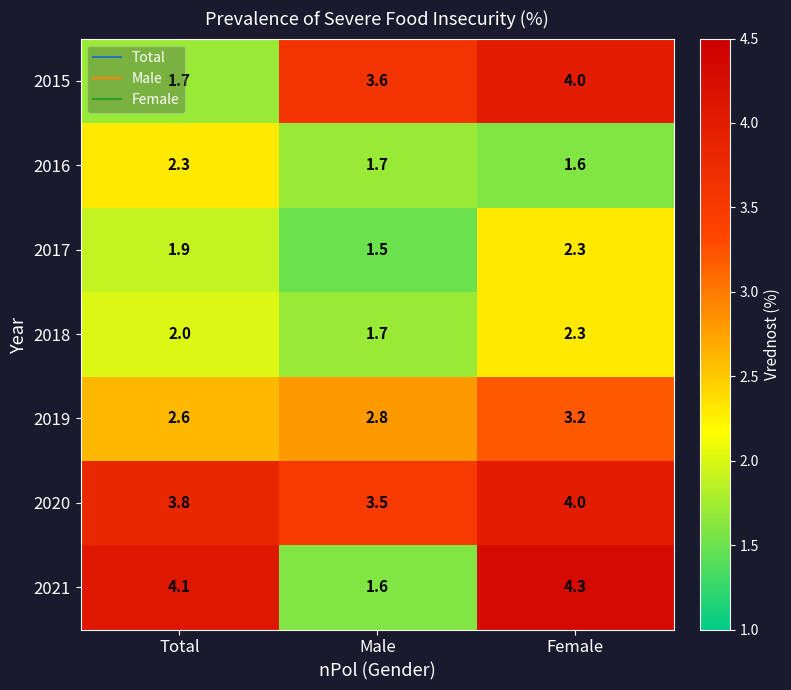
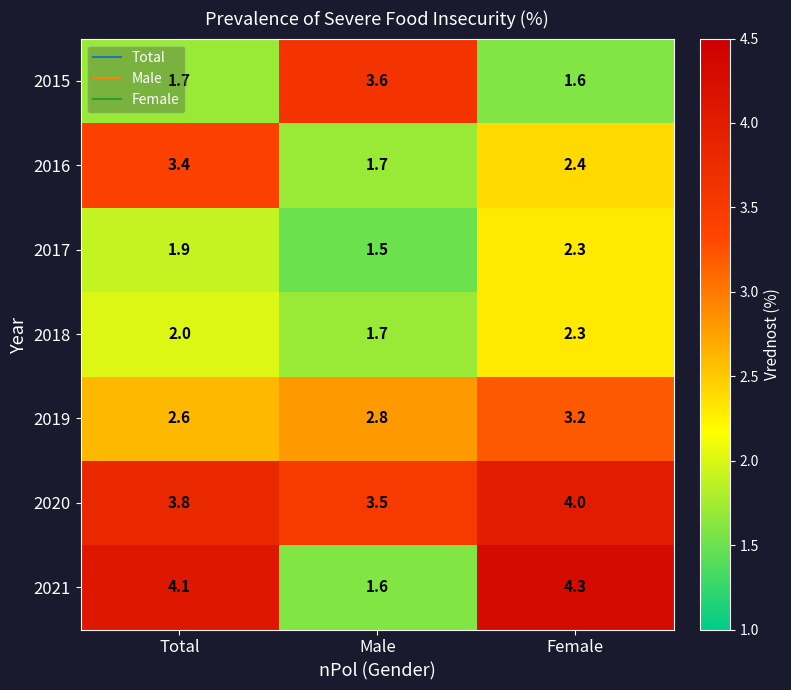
  {
    "2015": {
      "Male": 3.6,
-     "Female": 4.0
+     "Female": 1.6
    },
    "2016": {
-     "Total": 2.3,
+     "Total": 3.4,
      "Male": 1.7,
-     "Female": 1.6
+     "Female": 2.4
    },
    "2017": {
      "Total": 1.9,
      "Male": 1.5,
      "Female": 2.3
    },
    "2018": {
      "Total": 2.0,
      "Male": 1.7,
      "Female": 2.3
    },
    "2019": {
      "Total": 2.6,
      "Male": 2.8,
      "Female": 3.2
    },
    "2020": {
      "Total": 3.8,
      "Male": 3.5,
      "Female": 4.0
    },
    "2021": {
      "Total": 4.1,
      "Male": 1.6,
      "Female": 4.3
    }
  }
